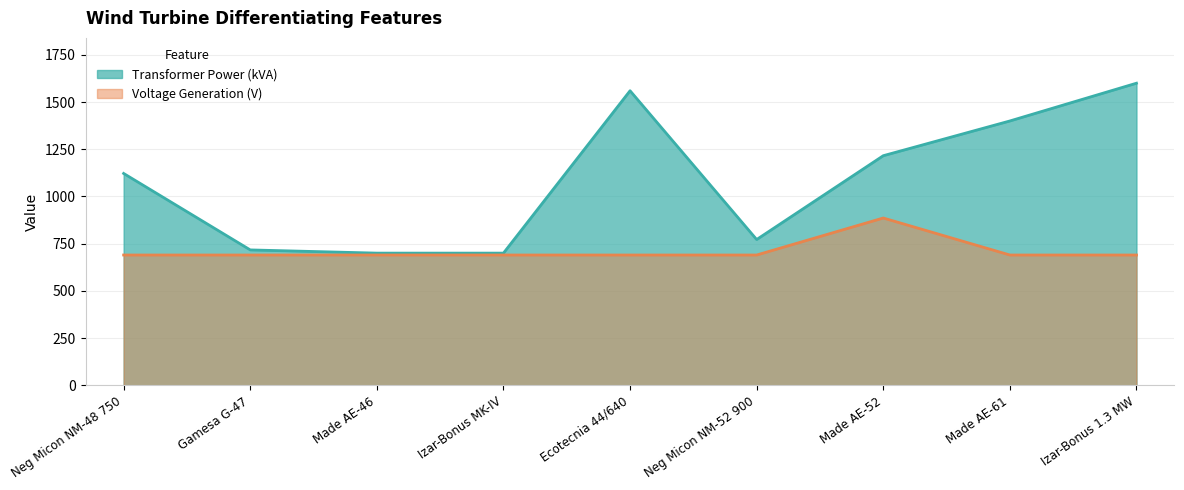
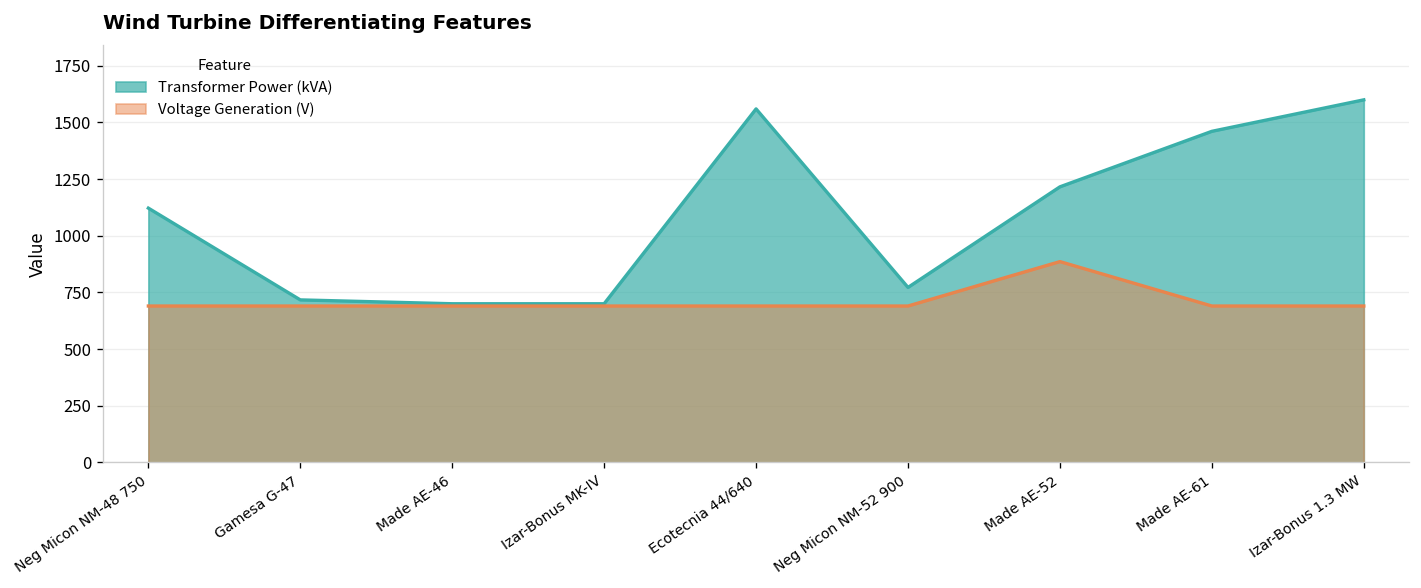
  {
    "Transformer Power (kVA)": {
      "Neg Micon NM-48 750": 1120,
      "Gamesa G-47": 720,
      "Ecotecnia 44/640": 1560,
      "Neg Micon NM-52 900": 770,
      "Made AE-52": 1220,
-     "Made AE-61": 1400,
+     "Made AE-61": 1460,
      "Izar-Bonus 1.3 MW": 1600
    },
    "Voltage Generation (V)": {
      "Neg Micon NM-48 750": 690,
      "Gamesa G-47": 690,
      "Ecotecnia 44/640": 690,
      "Neg Micon NM-52 900": 690,
      "Made AE-52": 890,
      "Made AE-61": 690,
      "Izar-Bonus 1.3 MW": 690
    }
  }
